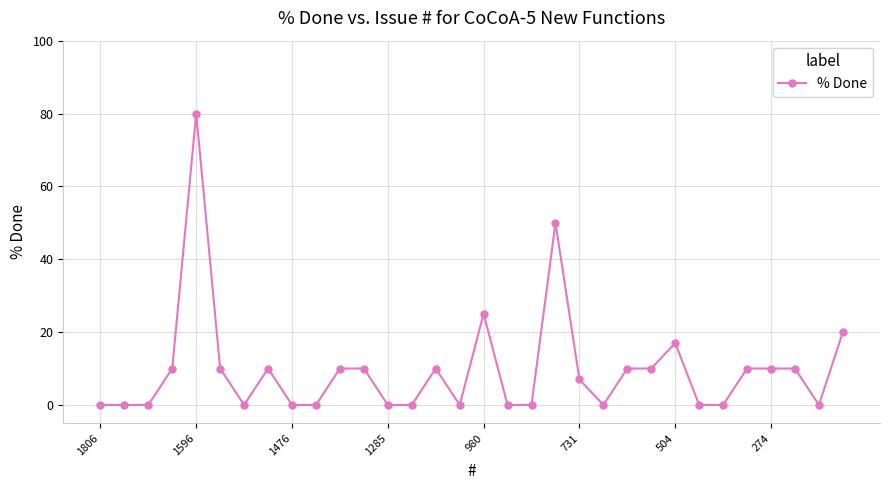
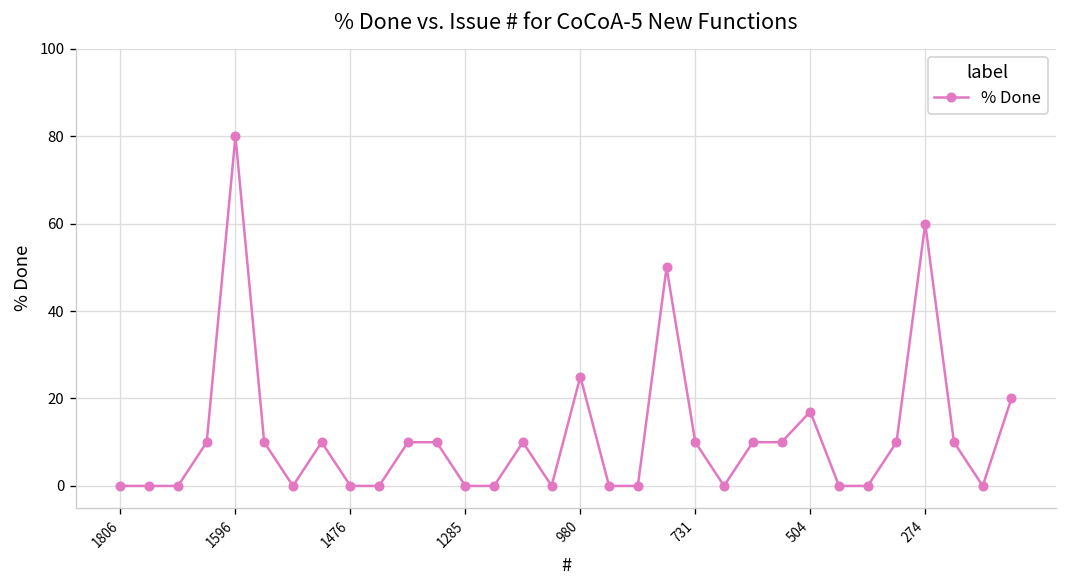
  {
    "1806": 0,
    "1596": 80,
    "1476": 0,
    "1285": 0,
    "980": 25,
-   "731": 7,
+   "731": 10,
    "504": 17,
-   "274": 10
+   "274": 60
  }
